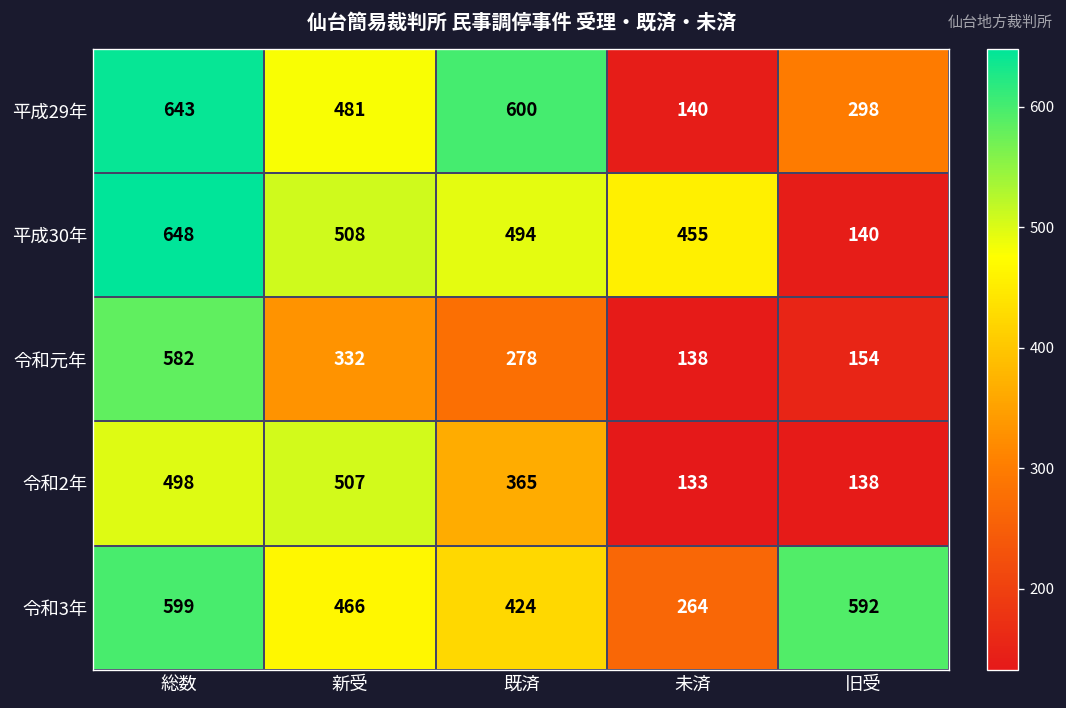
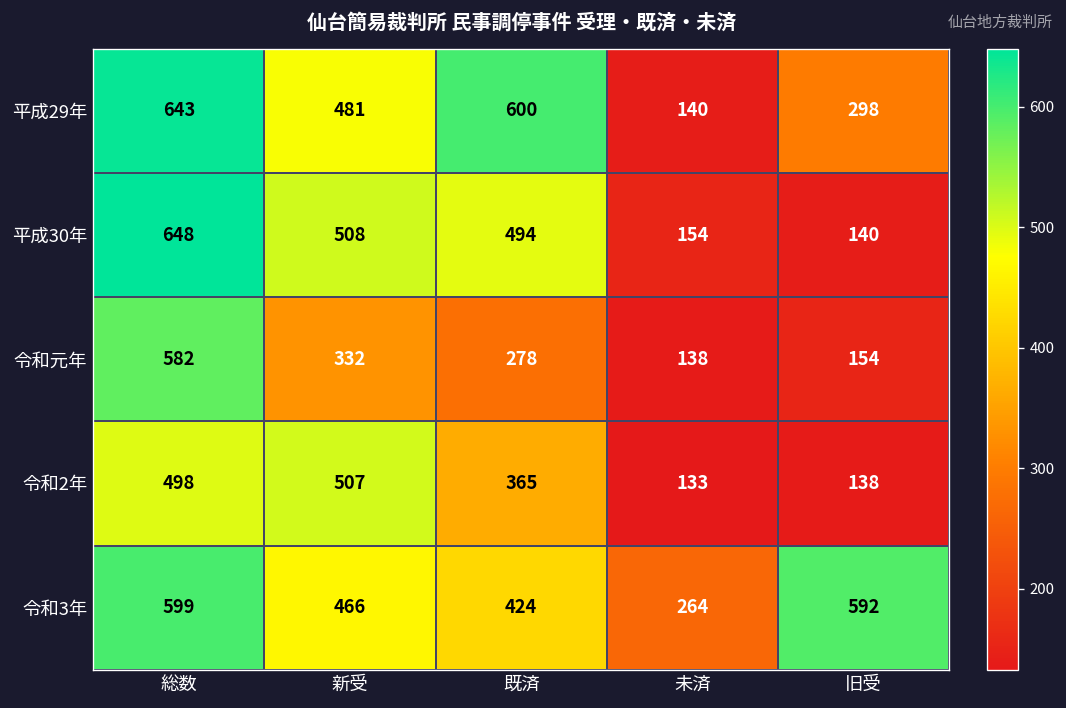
  {
    "平成29年": {
      "総数": 643,
      "新受": 481,
      "既済": 600,
      "未済": 140,
      "旧受": 298
    },
    "平成30年": {
      "総数": 648,
      "新受": 508,
      "既済": 494,
-     "未済": 455,
+     "未済": 154,
      "旧受": 140
    },
    "令和元年": {
      "総数": 582,
      "新受": 332,
      "既済": 278,
      "未済": 138,
      "旧受": 154
    },
    "令和2年": {
      "総数": 498,
      "新受": 507,
      "既済": 365,
      "未済": 133,
      "旧受": 138
    },
    "令和3年": {
      "総数": 599,
      "新受": 466,
      "既済": 424,
      "未済": 264,
      "旧受": 592
    }
  }
